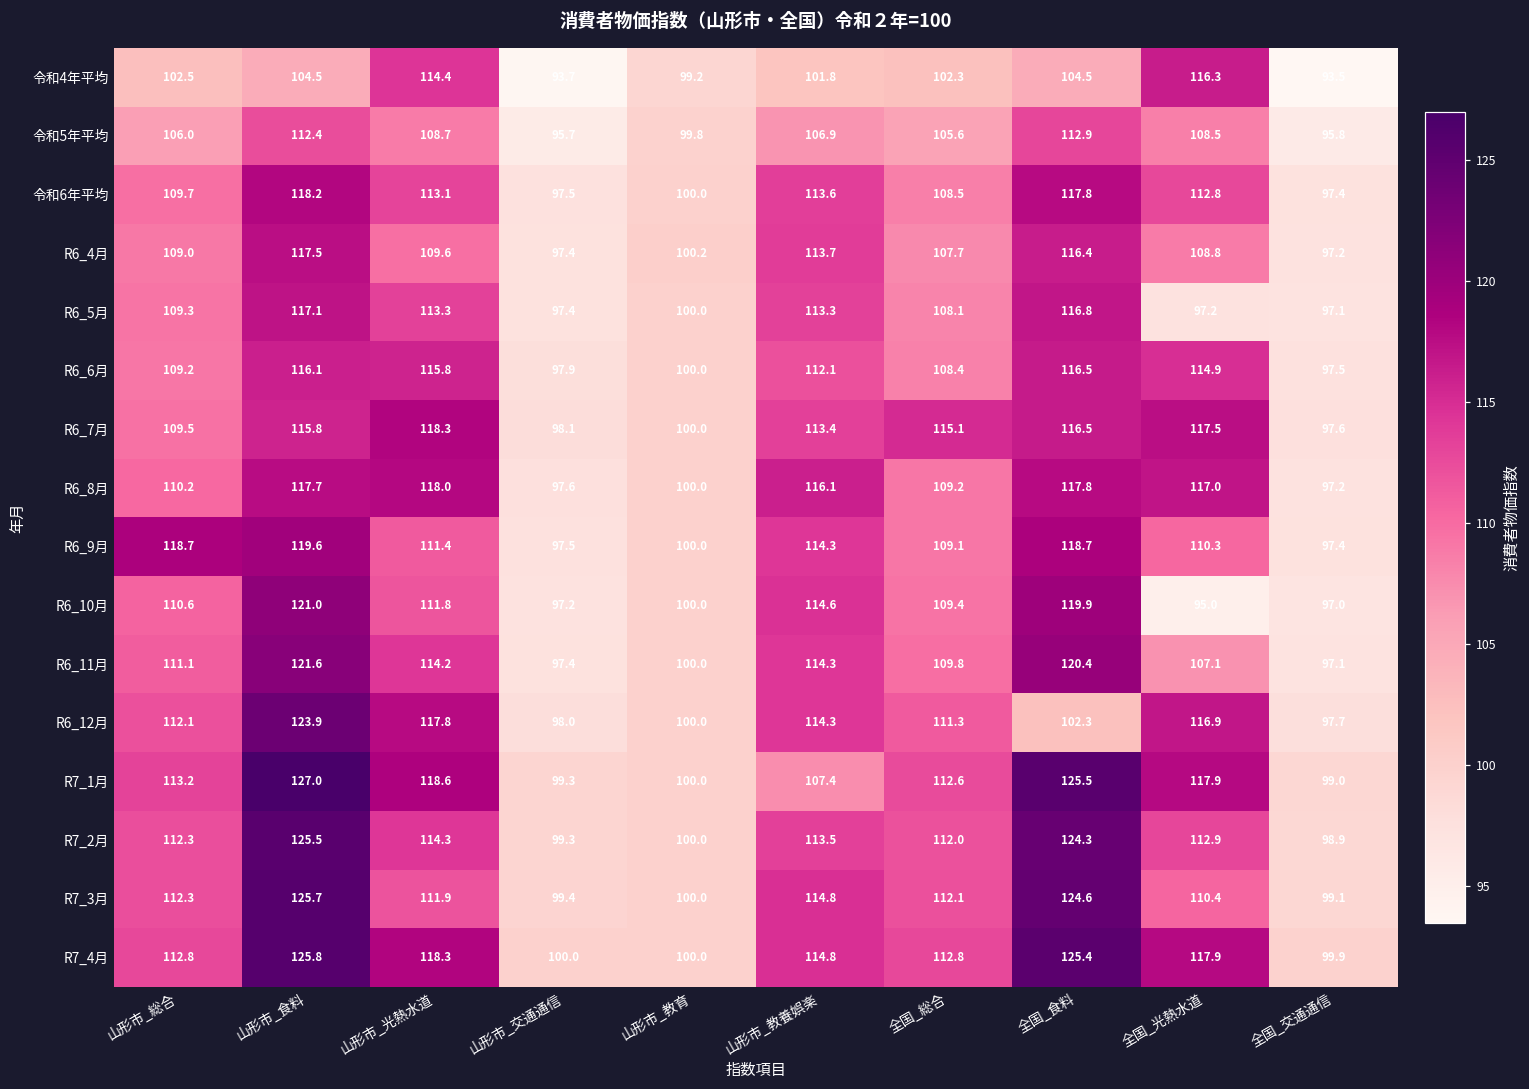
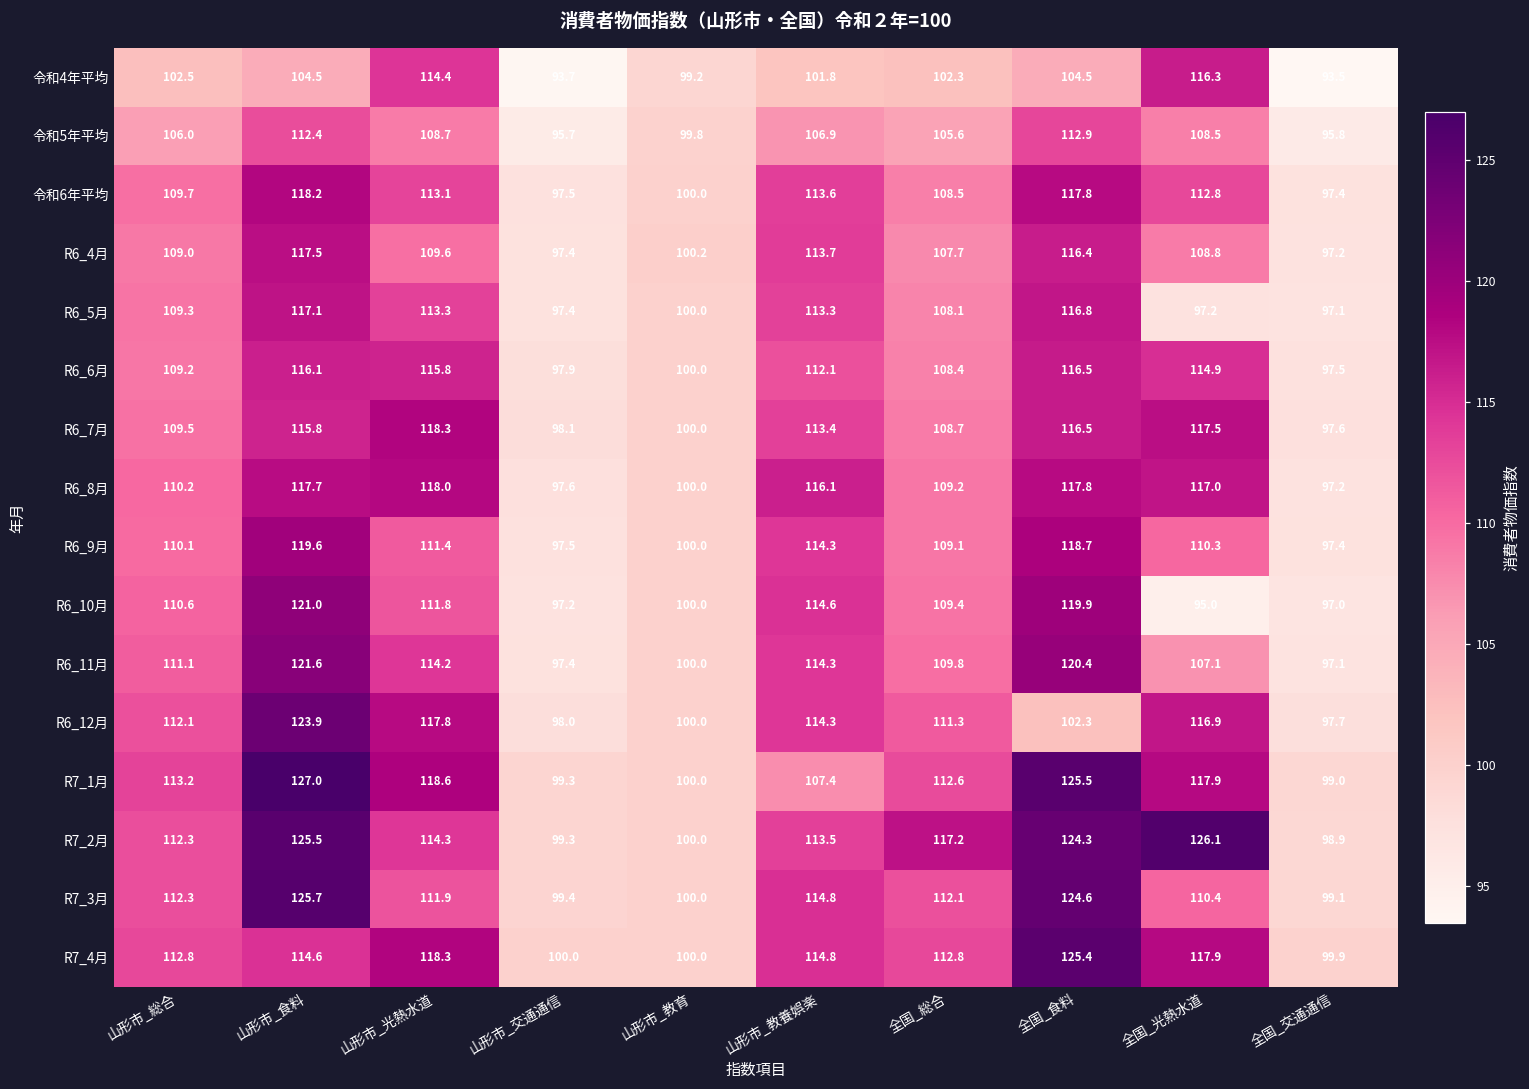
  {
    "令和4年平均": {
      "山形市_総合": 102.5,
      "山形市_食料": 104.5,
      "山形市_光熱水道": 114.4,
      "山形市_教養娯楽": 101.8,
      "全国_総合": 102.3,
      "全国_食料": 104.5,
      "全国_光熱水道": 116.3
    },
    "令和5年平均": {
      "山形市_総合": 106.0,
      "山形市_食料": 112.4,
      "山形市_光熱水道": 108.7,
      "山形市_教育": 99.8,
      "山形市_教養娯楽": 106.9,
      "全国_総合": 105.6,
      "全国_食料": 112.9,
      "全国_光熱水道": 108.5
    },
    "令和6年平均": {
      "山形市_総合": 109.7,
      "山形市_食料": 118.2,
      "山形市_光熱水道": 113.1,
      "山形市_教育": 100.0,
      "山形市_教養娯楽": 113.6,
      "全国_総合": 108.5,
      "全国_食料": 117.8,
      "全国_光熱水道": 112.8
    },
    "R6_4月": {
      "山形市_総合": 109.0,
      "山形市_食料": 117.5,
      "山形市_光熱水道": 109.6,
      "山形市_教育": 100.2,
      "山形市_教養娯楽": 113.7,
      "全国_総合": 107.7,
      "全国_食料": 116.4,
      "全国_光熱水道": 108.8
    },
    "R6_5月": {
      "山形市_総合": 109.3,
      "山形市_食料": 117.1,
      "山形市_光熱水道": 113.3,
      "山形市_教育": 100.0,
      "山形市_教養娯楽": 113.3,
      "全国_総合": 108.1,
      "全国_食料": 116.8
    },
    "R6_6月": {
      "山形市_総合": 109.2,
      "山形市_食料": 116.1,
      "山形市_光熱水道": 115.8,
      "山形市_教育": 100.0,
      "山形市_教養娯楽": 112.1,
      "全国_総合": 108.4,
      "全国_食料": 116.5,
      "全国_光熱水道": 114.9
    },
    "R6_7月": {
      "山形市_総合": 109.5,
      "山形市_食料": 115.8,
      "山形市_光熱水道": 118.3,
      "山形市_教育": 100.0,
      "山形市_教養娯楽": 113.4,
-     "全国_総合": 115.1,
+     "全国_総合": 108.7,
      "全国_食料": 116.5,
      "全国_光熱水道": 117.5
    },
    "R6_8月": {
      "山形市_総合": 110.2,
      "山形市_食料": 117.7,
      "山形市_光熱水道": 118.0,
      "山形市_教育": 100.0,
      "山形市_教養娯楽": 116.1,
      "全国_総合": 109.2,
      "全国_食料": 117.8,
      "全国_光熱水道": 117.0
    },
    "R6_9月": {
-     "山形市_総合": 118.7,
+     "山形市_総合": 110.1,
      "山形市_食料": 119.6,
      "山形市_光熱水道": 111.4,
      "山形市_教育": 100.0,
      "山形市_教養娯楽": 114.3,
      "全国_総合": 109.1,
      "全国_食料": 118.7,
      "全国_光熱水道": 110.3
    },
    "R6_10月": {
      "山形市_総合": 110.6,
      "山形市_食料": 121.0,
      "山形市_光熱水道": 111.8,
      "山形市_教育": 100.0,
      "山形市_教養娯楽": 114.6,
      "全国_総合": 109.4,
      "全国_食料": 119.9
    },
    "R6_11月": {
      "山形市_総合": 111.1,
      "山形市_食料": 121.6,
      "山形市_光熱水道": 114.2,
      "山形市_教育": 100.0,
      "山形市_教養娯楽": 114.3,
      "全国_総合": 109.8,
      "全国_食料": 120.4,
      "全国_光熱水道": 107.1
    },
    "R6_12月": {
      "山形市_総合": 112.1,
      "山形市_食料": 123.9,
      "山形市_光熱水道": 117.8,
      "山形市_教育": 100.0,
      "山形市_教養娯楽": 114.3,
      "全国_総合": 111.3,
      "全国_食料": 102.3,
      "全国_光熱水道": 116.9
    },
    "R7_1月": {
      "山形市_総合": 113.2,
      "山形市_食料": 127.0,
      "山形市_光熱水道": 118.6,
      "山形市_教育": 100.0,
      "山形市_教養娯楽": 107.4,
      "全国_総合": 112.6,
      "全国_食料": 125.5,
      "全国_光熱水道": 117.9
    },
    "R7_2月": {
      "山形市_総合": 112.3,
      "山形市_食料": 125.5,
      "山形市_光熱水道": 114.3,
      "山形市_教育": 100.0,
      "山形市_教養娯楽": 113.5,
-     "全国_総合": 112.0,
+     "全国_総合": 117.2,
      "全国_食料": 124.3,
-     "全国_光熱水道": 112.9
+     "全国_光熱水道": 126.1
    },
    "R7_3月": {
      "山形市_総合": 112.3,
      "山形市_食料": 125.7,
      "山形市_光熱水道": 111.9,
      "山形市_教育": 100.0,
      "山形市_教養娯楽": 114.8,
      "全国_総合": 112.1,
      "全国_食料": 124.6,
      "全国_光熱水道": 110.4
    },
    "R7_4月": {
      "山形市_総合": 112.8,
-     "山形市_食料": 125.8,
+     "山形市_食料": 114.6,
      "山形市_光熱水道": 118.3,
      "山形市_交通通信": 100.0,
      "山形市_教育": 100.0,
      "山形市_教養娯楽": 114.8,
      "全国_総合": 112.8,
      "全国_食料": 125.4,
      "全国_光熱水道": 117.9,
      "全国_交通通信": 99.9
    }
  }
